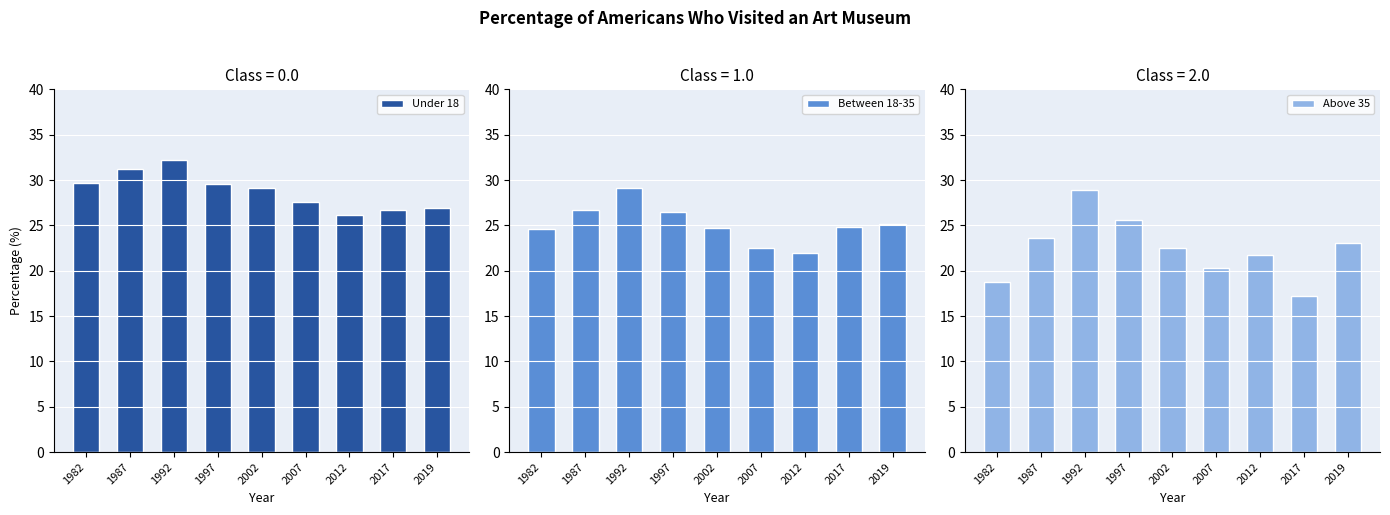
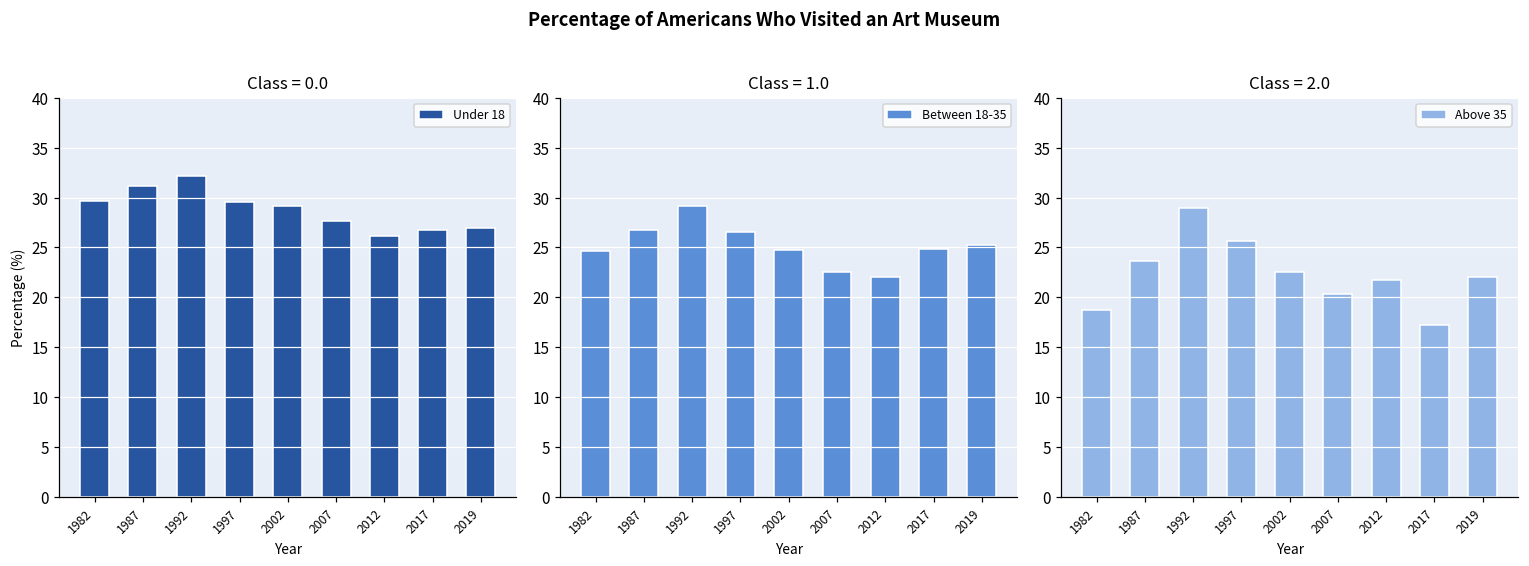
  {
    "Class = 0.0": {
      "1982": 30,
      "1987": 31,
      "1992": 32,
      "1997": 30,
      "2002": 29,
      "2007": 28,
      "2012": 26,
      "2017": 27,
      "2019": 27
    },
    "Class = 1.0": {
      "1982": 25,
      "1987": 27,
      "1992": 29,
      "1997": 27,
      "2002": 25,
      "2007": 23,
      "2012": 22,
      "2017": 25,
      "2019": 25
    },
    "Class = 2.0": {
      "1982": 19,
      "1987": 24,
      "1992": 29,
      "1997": 26,
      "2002": 23,
      "2007": 20,
      "2012": 22,
      "2017": 17,
-     "2019": 23
+     "2019": 22
    }
  }
